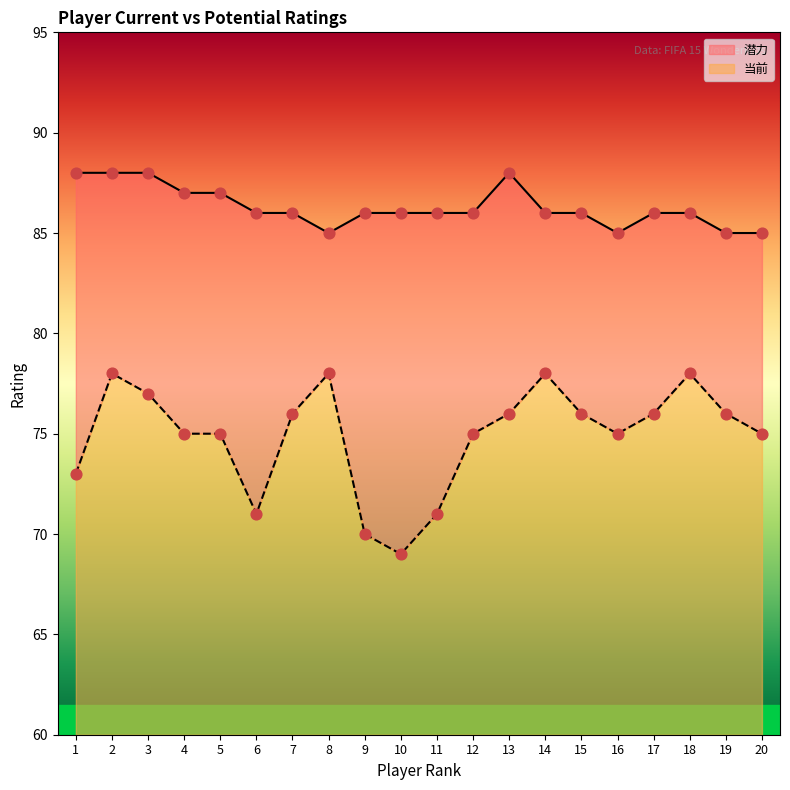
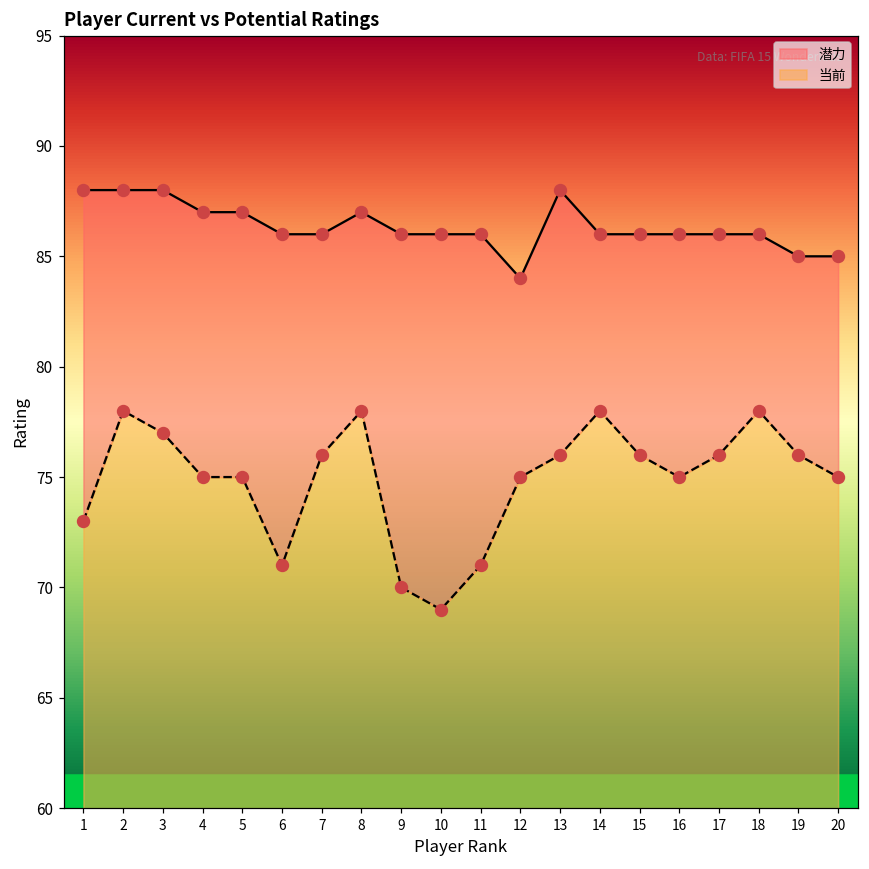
  {
    "潜力": {
      "1": 88,
      "2": 88,
      "3": 88,
      "4": 87,
      "5": 87,
      "6": 86,
      "7": 86,
-     "8": 85,
+     "8": 87,
      "9": 86,
      "10": 86,
      "11": 86,
-     "12": 86,
+     "12": 84,
      "13": 88,
      "14": 86,
      "15": 86,
-     "16": 85,
+     "16": 86,
      "17": 86,
      "18": 86,
      "19": 85,
      "20": 85
    },
    "当前": {
      "1": 73,
      "2": 78,
      "3": 77,
      "4": 75,
      "5": 75,
      "6": 71,
      "7": 76,
      "8": 78,
      "9": 70,
      "10": 69,
      "11": 71,
      "12": 75,
      "13": 76,
      "14": 78,
      "15": 76,
      "16": 75,
      "17": 76,
      "18": 78,
      "19": 76,
      "20": 75
    }
  }
